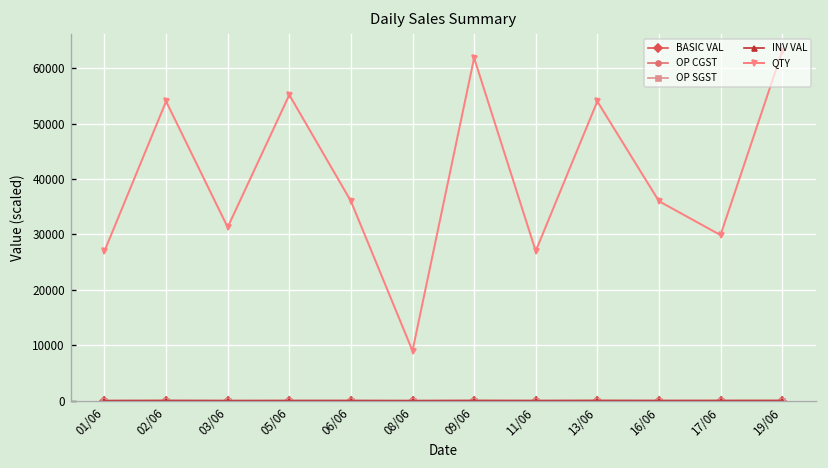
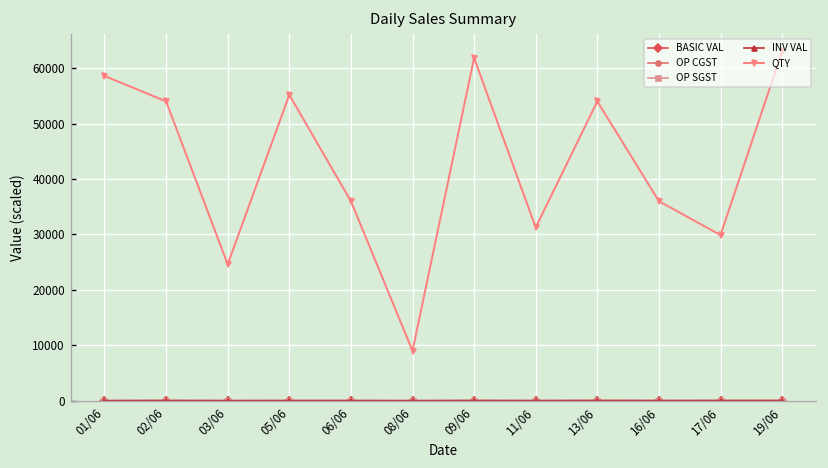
  {
    "INV VAL": {
      "01/06": 0,
      "02/06": 0,
      "03/06": 0,
      "05/06": 0,
      "06/06": 0,
      "08/06": 0,
      "09/06": 0,
      "11/06": 0,
      "13/06": 0,
      "16/06": 0,
      "17/06": 0,
      "19/06": 0
    },
    "QTY": {
-     "01/06": 27000,
+     "01/06": 59000,
      "02/06": 54000,
-     "03/06": 31000,
+     "03/06": 25000,
      "05/06": 55000,
      "06/06": 36000,
      "08/06": 9000,
      "09/06": 62000,
-     "11/06": 27000,
+     "11/06": 31000,
      "13/06": 54000,
      "16/06": 36000,
      "17/06": 30000
    }
  }
